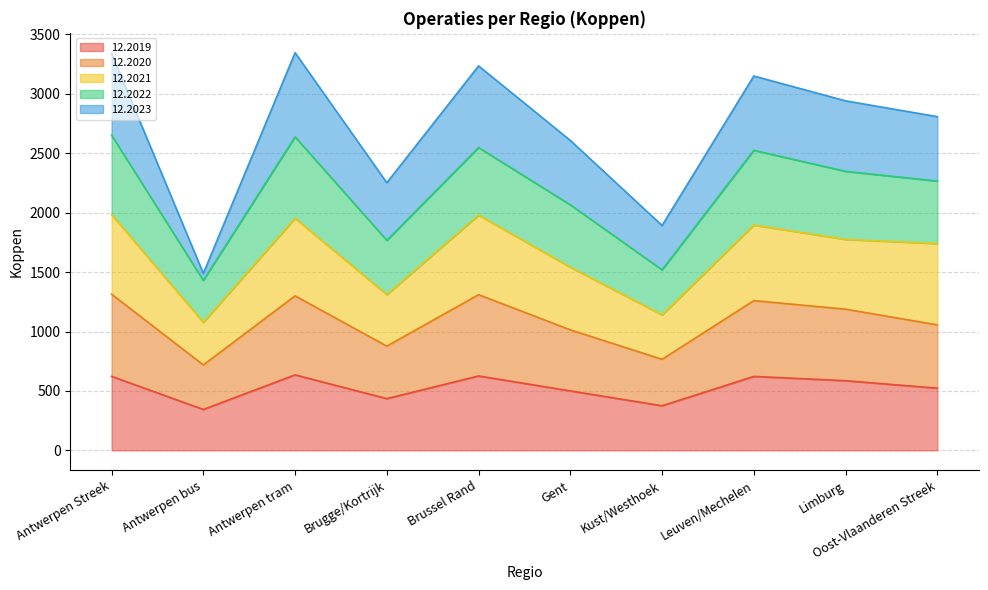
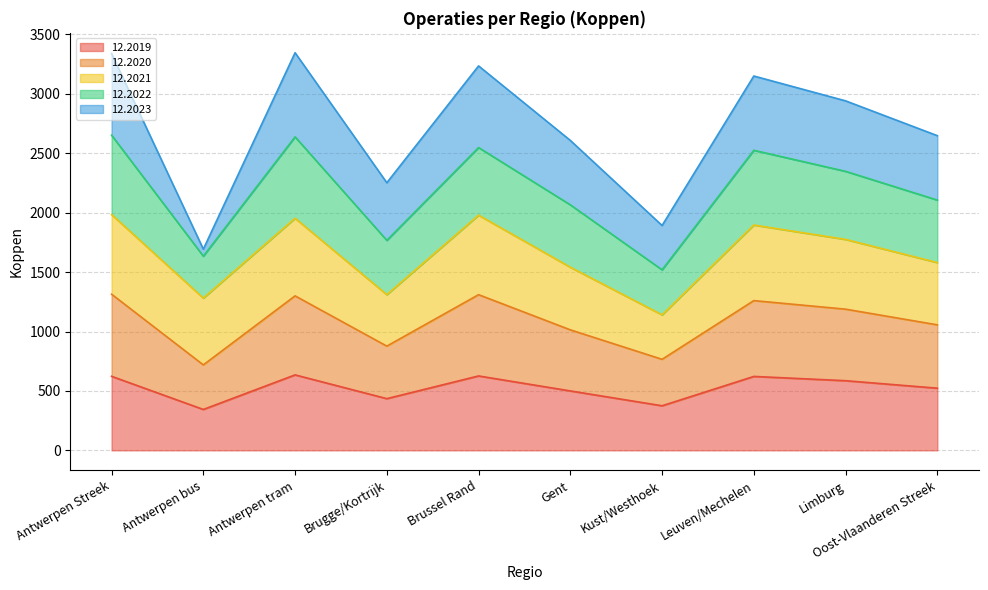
  {
    "12.2021": {
      "Antwerpen Streek": 670,
-     "Antwerpen bus": 360,
+     "Antwerpen bus": 560,
      "Antwerpen tram": 650,
      "Brugge/Kortrijk": 430,
      "Brussel Rand": 670,
      "Gent": 530,
      "Kust/Westhoek": 370,
      "Leuven/Mechelen": 640,
      "Limburg": 590,
-     "Oost-Vlaanderen Streek": 680
+     "Oost-Vlaanderen Streek": 520
    },
    "12.2022": {
      "Antwerpen Streek": 670,
      "Antwerpen bus": 350,
      "Antwerpen tram": 690,
      "Brugge/Kortrijk": 460,
      "Brussel Rand": 570,
      "Gent": 530,
      "Kust/Westhoek": 380,
      "Leuven/Mechelen": 630,
      "Limburg": 570,
      "Oost-Vlaanderen Streek": 530
    },
    "12.2023": {
      "Antwerpen bus": 60,
      "Antwerpen tram": 710,
      "Brugge/Kortrijk": 490,
      "Brussel Rand": 690,
      "Gent": 540,
      "Kust/Westhoek": 370,
      "Leuven/Mechelen": 630,
      "Limburg": 590,
      "Oost-Vlaanderen Streek": 540
    }
  }
